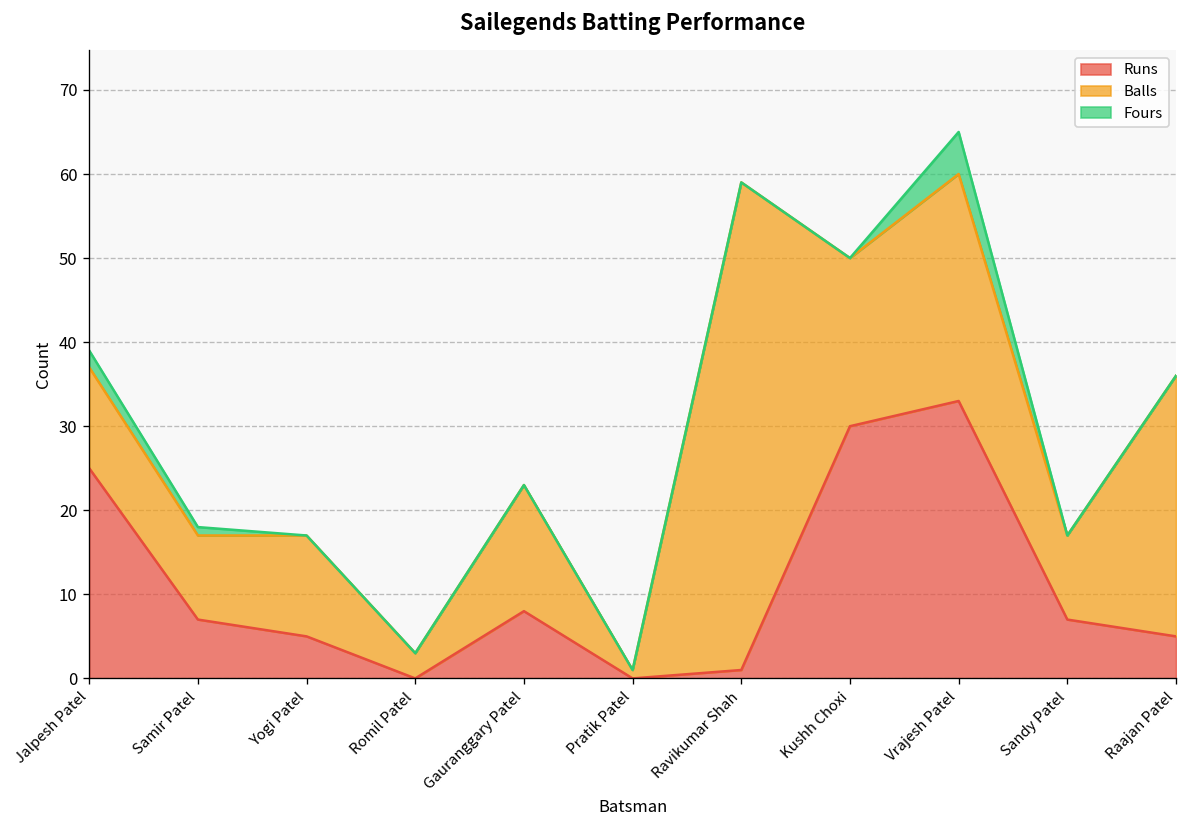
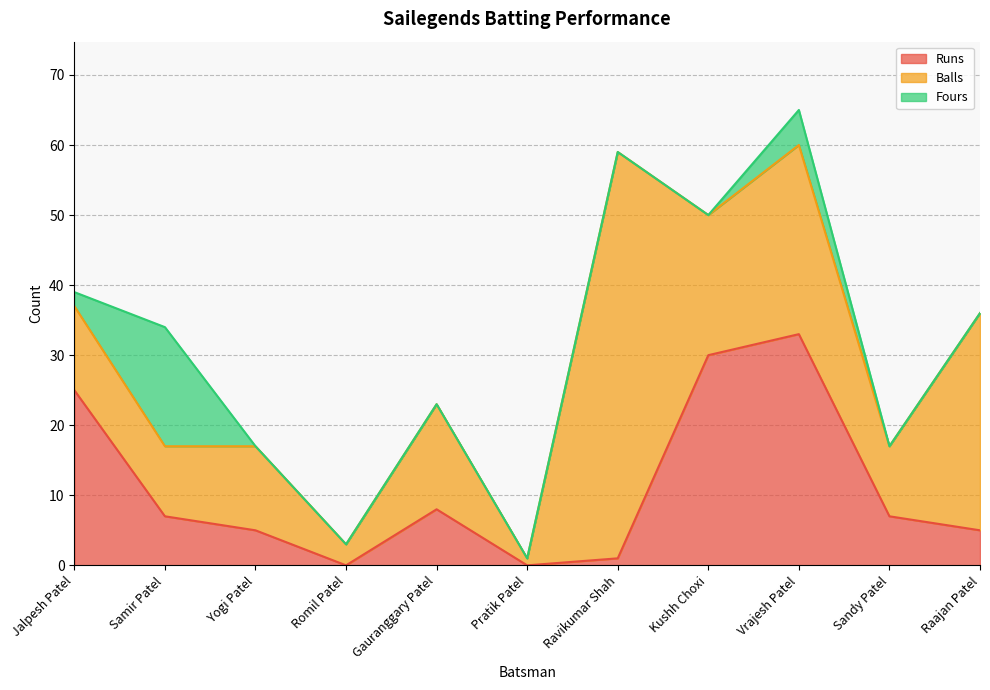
  {
    "Runs": {
      "Jalpesh Patel": 25,
      "Samir Patel": 7,
      "Yogi Patel": 5,
      "Romil Patel": 0,
      "Gauranggary Patel": 8,
      "Pratik Patel": 0,
      "Ravikumar Shah": 1,
      "Kushh Choxi": 30,
      "Vrajesh Patel": 33,
      "Sandy Patel": 7,
      "Raajan Patel": 5
    },
    "Balls": {
      "Jalpesh Patel": 12,
      "Samir Patel": 10,
      "Vrajesh Patel": 27
    },
    "Fours": {
      "Jalpesh Patel": 2,
-     "Samir Patel": 1,
+     "Samir Patel": 17,
      "Vrajesh Patel": 5
    }
  }
